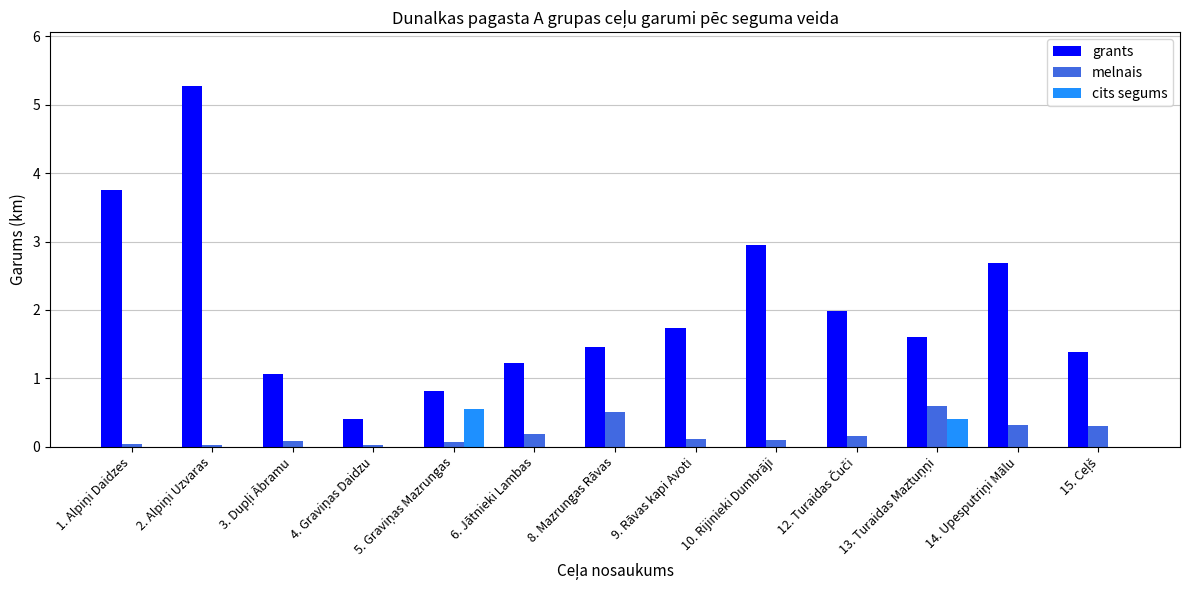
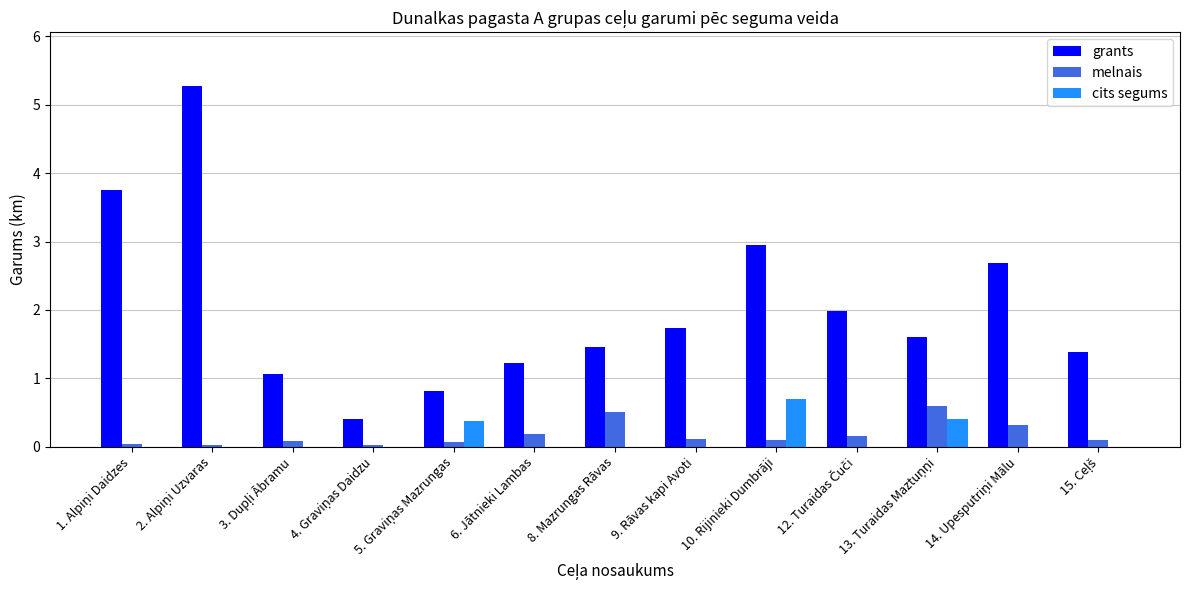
  {
    "grants": {
      "1. Alpiņi Daidzes": 3.8,
      "2. Alpiņi Uzvaras": 5.3,
      "3. Dupļi Ābramu": 1.1,
      "4. Graviņas Daidzu": 0.4,
      "5. Graviņas Mazrungas": 0.8,
      "6. Jātnieki Lambas": 1.2,
      "8. Mazrungas Rāvas": 1.5,
      "9. Rāvas kapi Avoti": 1.7,
      "10. Rijinieki Dumbrāji": 3.0,
      "12. Turaidas Čuči": 2.0,
      "13. Turaidas Maztuņņi": 1.6,
      "14. Upesputriņi Mālu": 2.7,
      "15. Ceļš": 1.4
    },
    "melnais": {
      "1. Alpiņi Daidzes": 0.0,
      "3. Dupļi Ābramu": 0.1,
      "5. Graviņas Mazrungas": 0.1,
      "6. Jātnieki Lambas": 0.2,
      "8. Mazrungas Rāvas": 0.5,
      "9. Rāvas kapi Avoti": 0.1,
      "10. Rijinieki Dumbrāji": 0.1,
      "12. Turaidas Čuči": 0.2,
      "13. Turaidas Maztuņņi": 0.6,
      "14. Upesputriņi Mālu": 0.3,
-     "15. Ceļš": 0.3
+     "15. Ceļš": 0.1
    },
    "cits segums": {
      "1. Alpiņi Daidzes": 0.0,
      "2. Alpiņi Uzvaras": 0.0,
      "3. Dupļi Ābramu": 0.0,
      "4. Graviņas Daidzu": 0.0,
-     "5. Graviņas Mazrungas": 0.6,
+     "5. Graviņas Mazrungas": 0.4,
      "6. Jātnieki Lambas": 0.0,
      "8. Mazrungas Rāvas": 0.0,
      "9. Rāvas kapi Avoti": 0.0,
-     "10. Rijinieki Dumbrāji": 0.0,
+     "10. Rijinieki Dumbrāji": 0.7,
      "12. Turaidas Čuči": 0.0,
      "13. Turaidas Maztuņņi": 0.4,
      "14. Upesputriņi Mālu": 0.0,
      "15. Ceļš": 0.0
    }
  }
